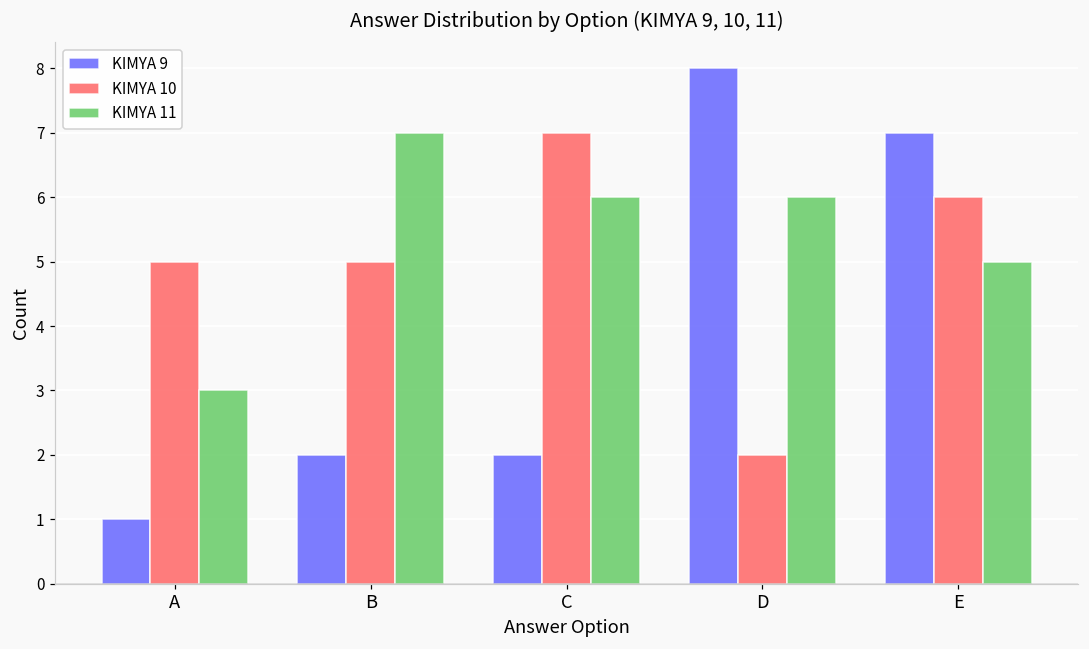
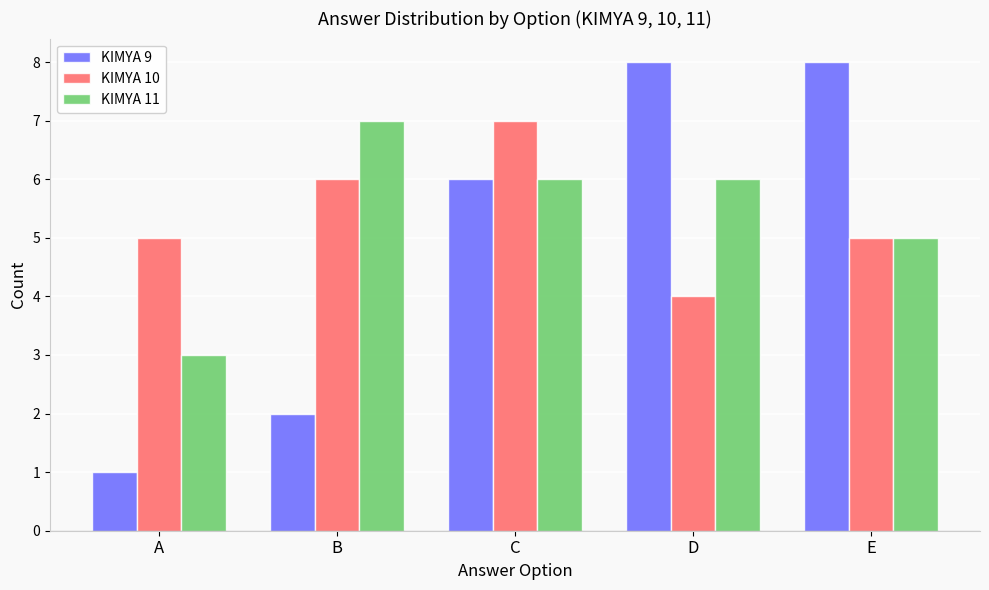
  {
    "KIMYA 9": {
      "A": 1,
      "B": 2,
-     "C": 2,
+     "C": 6,
      "D": 8,
-     "E": 7
+     "E": 8
    },
    "KIMYA 10": {
      "A": 5,
-     "B": 5,
+     "B": 6,
      "C": 7,
-     "D": 2,
-     "E": 6
+     "D": 4,
+     "E": 5
    },
    "KIMYA 11": {
      "A": 3,
      "B": 7,
      "C": 6,
      "D": 6,
      "E": 5
    }
  }
